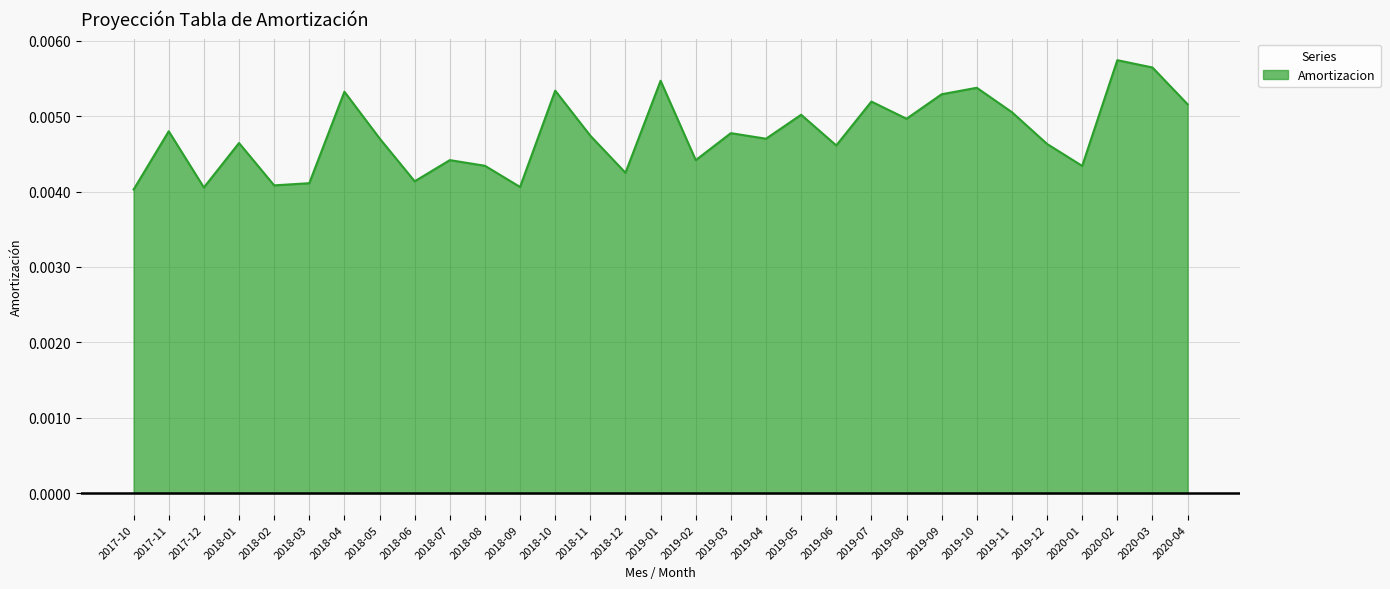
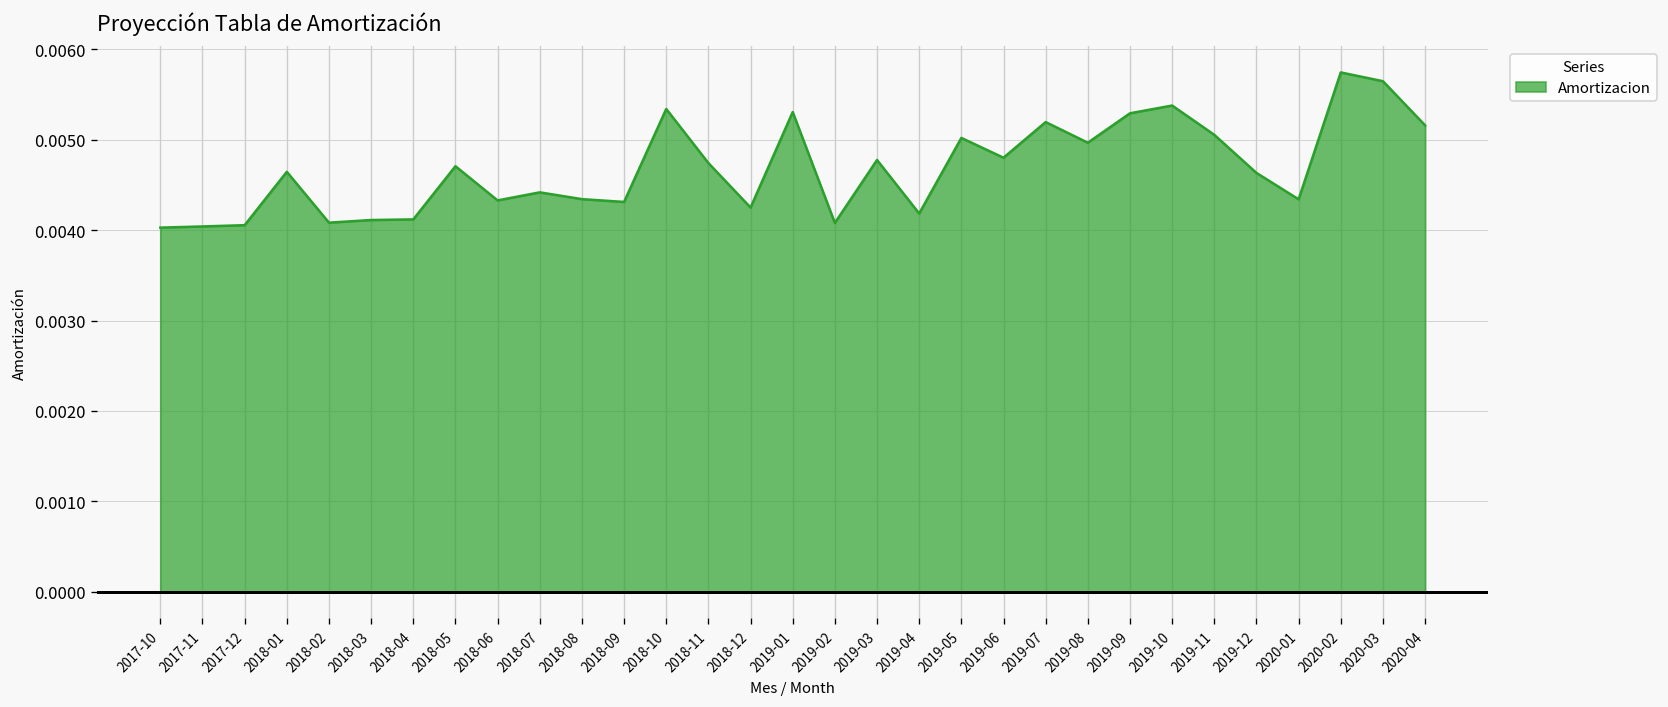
  {
    "2017-10": 0.0040,
-   "2017-11": 0.0048,
+   "2017-11": 0.0040,
    "2017-12": 0.0041,
    "2018-01": 0.0046,
    "2018-02": 0.0041,
    "2018-03": 0.0041,
-   "2018-04": 0.0053,
+   "2018-04": 0.0041,
    "2018-05": 0.0047,
-   "2018-06": 0.0041,
+   "2018-06": 0.0043,
    "2018-07": 0.0044,
    "2018-08": 0.0043,
-   "2018-09": 0.0041,
+   "2018-09": 0.0043,
    "2018-10": 0.0053,
    "2018-11": 0.0047,
    "2018-12": 0.0042,
-   "2019-01": 0.0055,
-   "2019-02": 0.0044,
+   "2019-01": 0.0053,
+   "2019-02": 0.0041,
    "2019-03": 0.0048,
-   "2019-04": 0.0047,
+   "2019-04": 0.0042,
    "2019-05": 0.0050,
-   "2019-06": 0.0046,
+   "2019-06": 0.0048,
    "2019-07": 0.0052,
    "2019-08": 0.0050,
    "2019-09": 0.0053,
    "2019-10": 0.0054,
    "2019-11": 0.0051,
    "2019-12": 0.0046,
    "2020-01": 0.0043,
    "2020-02": 0.0057,
    "2020-03": 0.0056,
    "2020-04": 0.0052
  }
